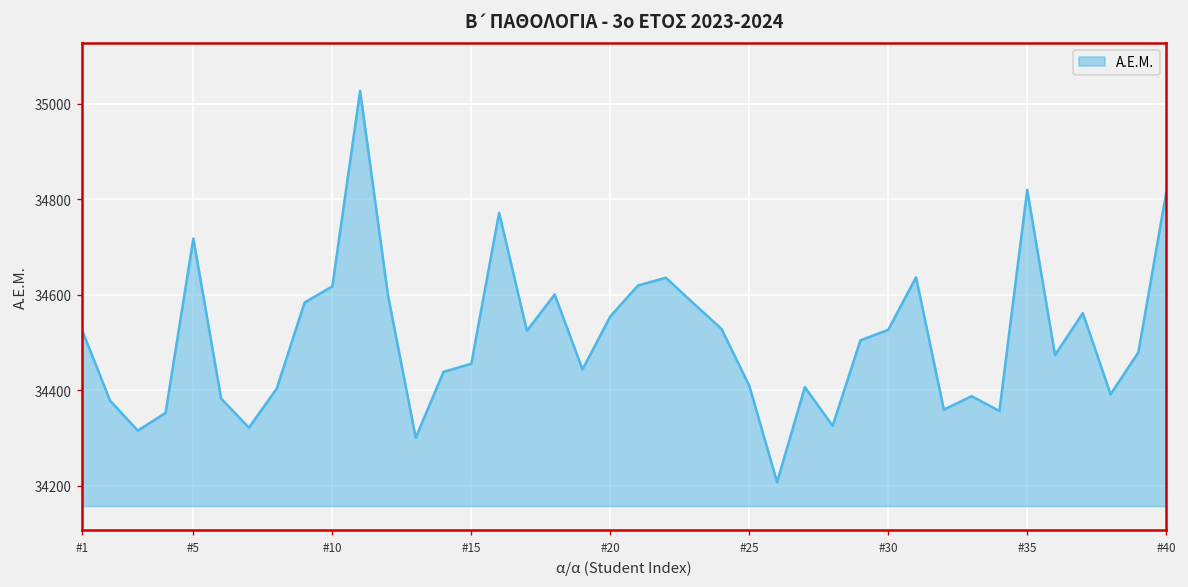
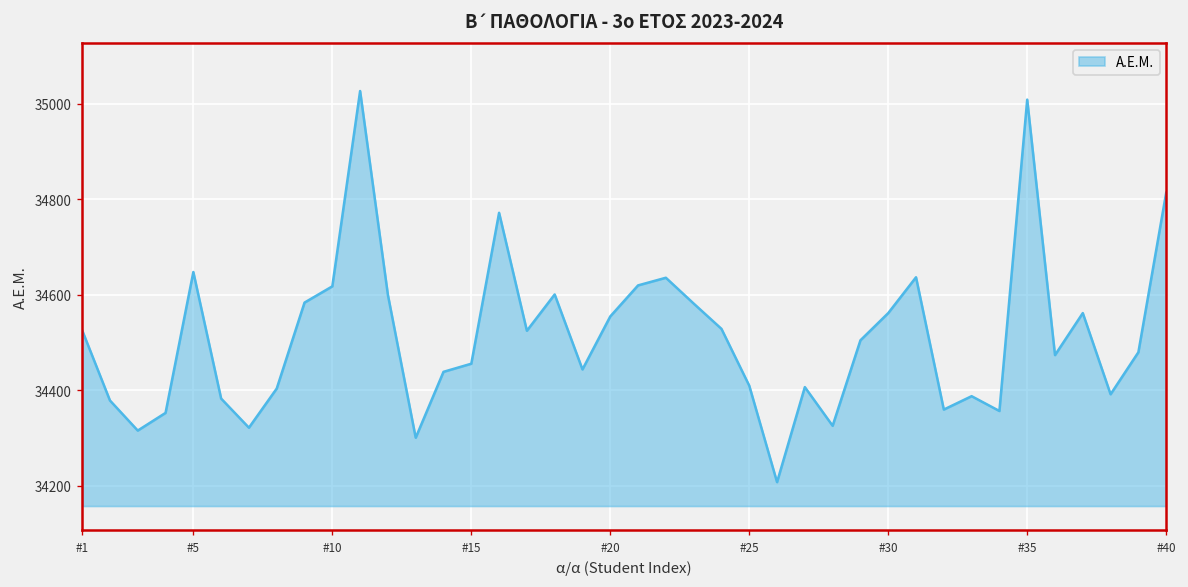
  {
    "#1": 34530,
-   "#5": 34720,
+   "#5": 34650,
    "#10": 34620,
    "#15": 34460,
    "#20": 34560,
    "#25": 34410,
-   "#30": 34530,
-   "#35": 34820,
+   "#30": 34560,
+   "#35": 35010,
    "#40": 34810
  }
